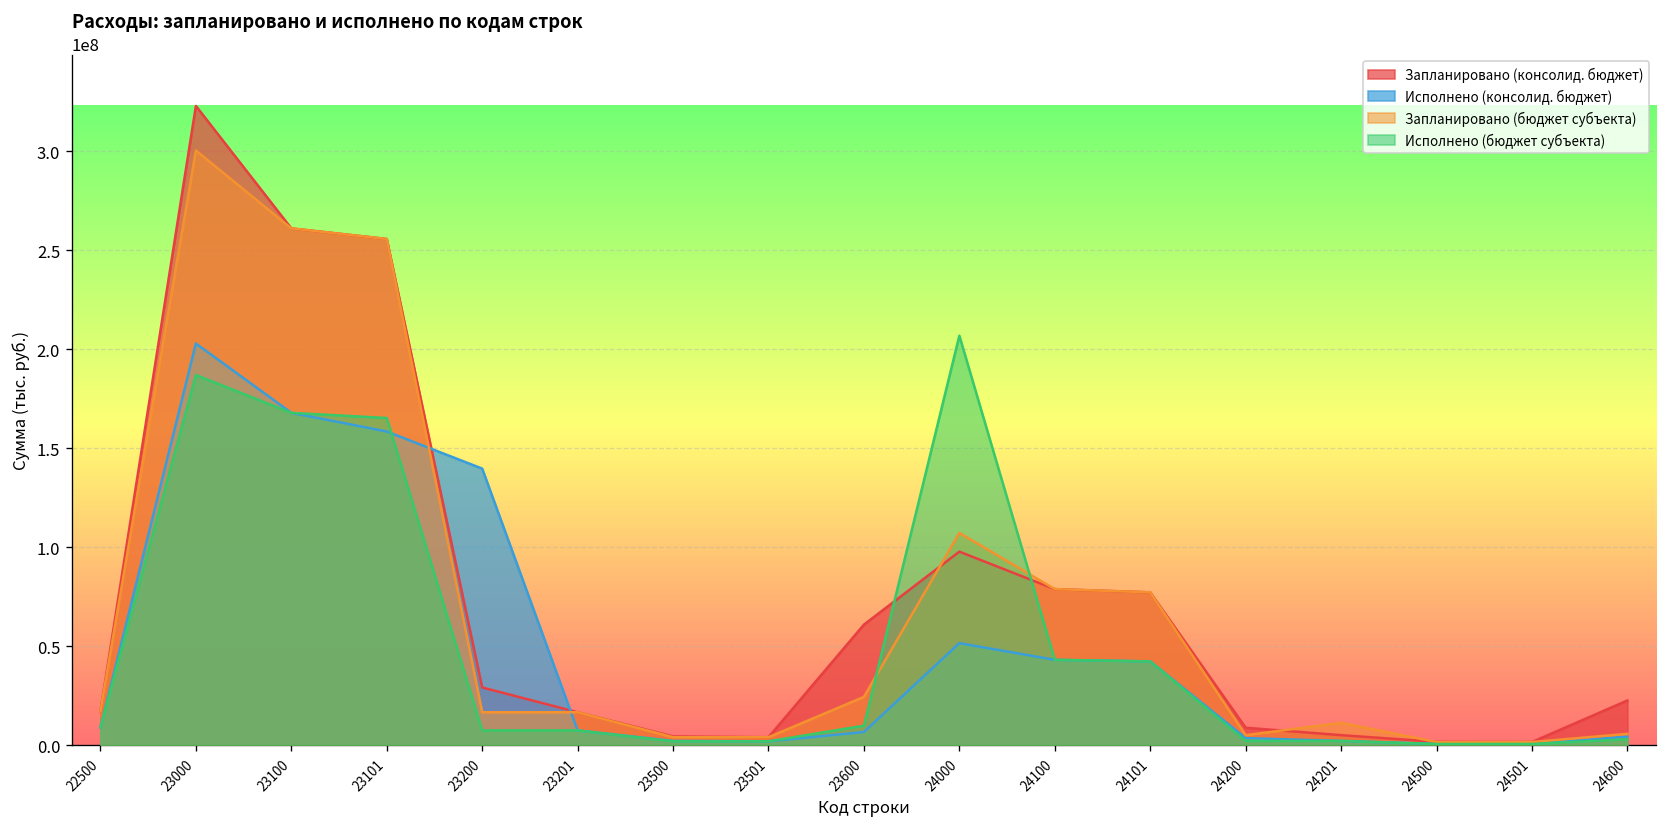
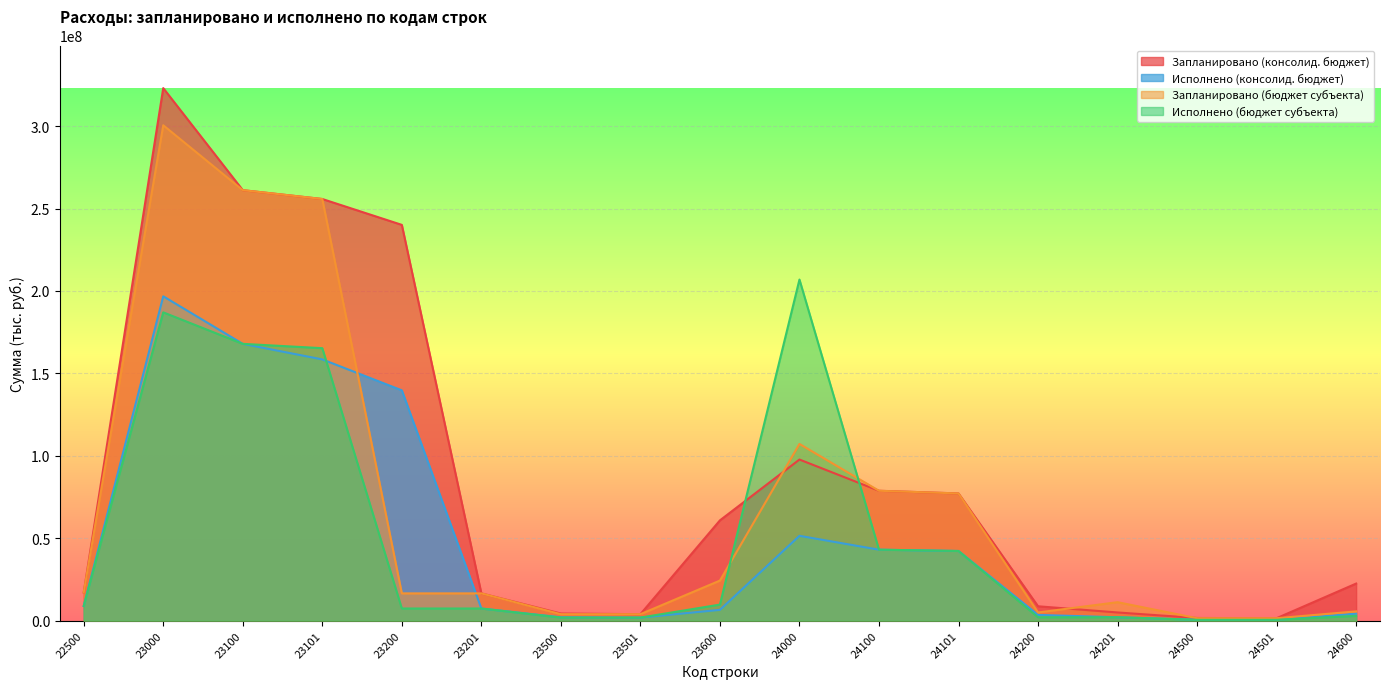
  {
    "Запланировано (консолид. бюджет)": {
      "23000": 323000000,
-     "23200": 29000000,
+     "23200": 240000000,
      "23600": 61000000,
      "24000": 98000000,
      "24200": 9000000,
      "24201": 5000000,
      "24600": 23000000
    },
    "Исполнено (консолид. бюджет)": {
-     "23000": 203000000,
+     "23000": 197000000,
      "23101": 158000000,
      "23200": 140000000,
      "23600": 7000000,
      "24000": 52000000
    },
    "Запланировано (бюджет субъекта)": {
      "23000": 300000000,
      "23200": 17000000,
      "23600": 24000000,
      "24000": 107000000,
      "24201": 11000000
    },
    "Исполнено (бюджет субъекта)": {
      "23000": 187000000,
      "23101": 165000000,
      "23200": 7000000,
      "23600": 10000000,
      "24000": 207000000
    }
  }
